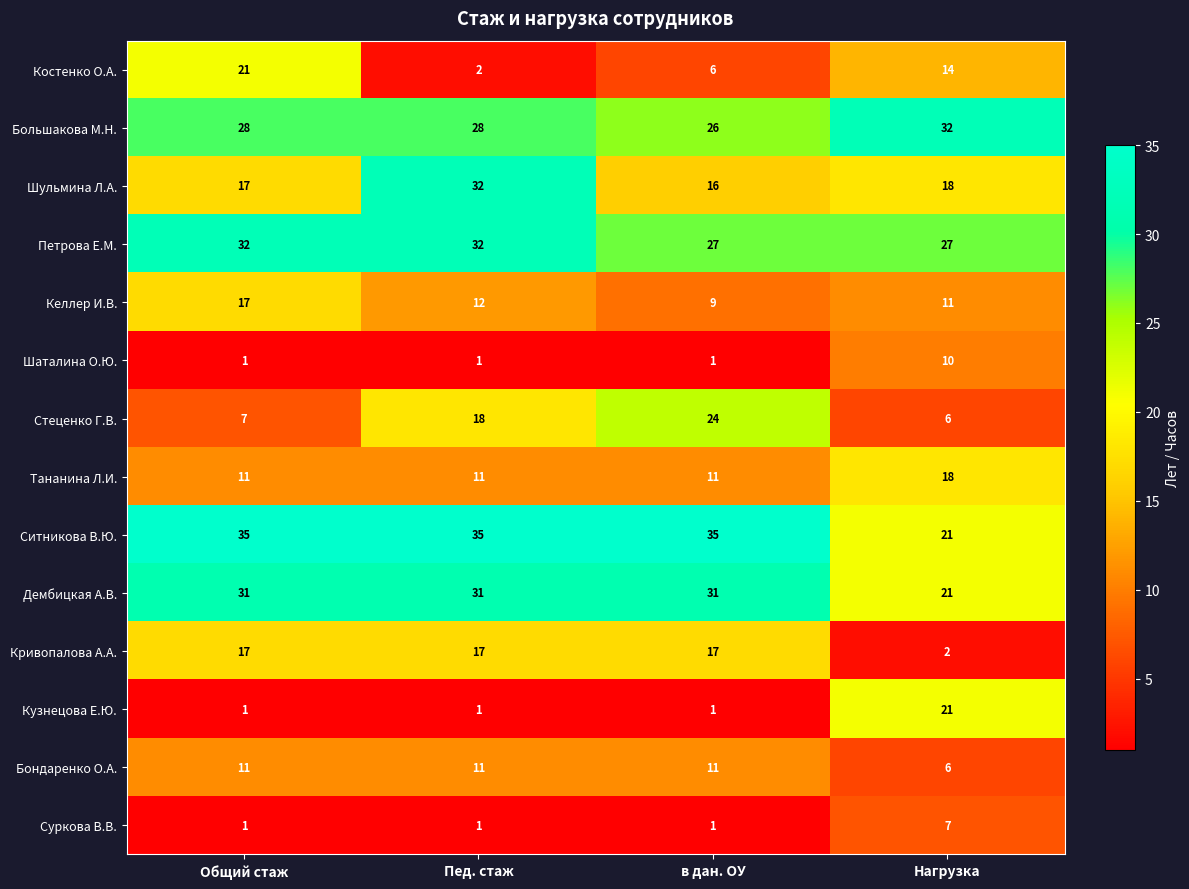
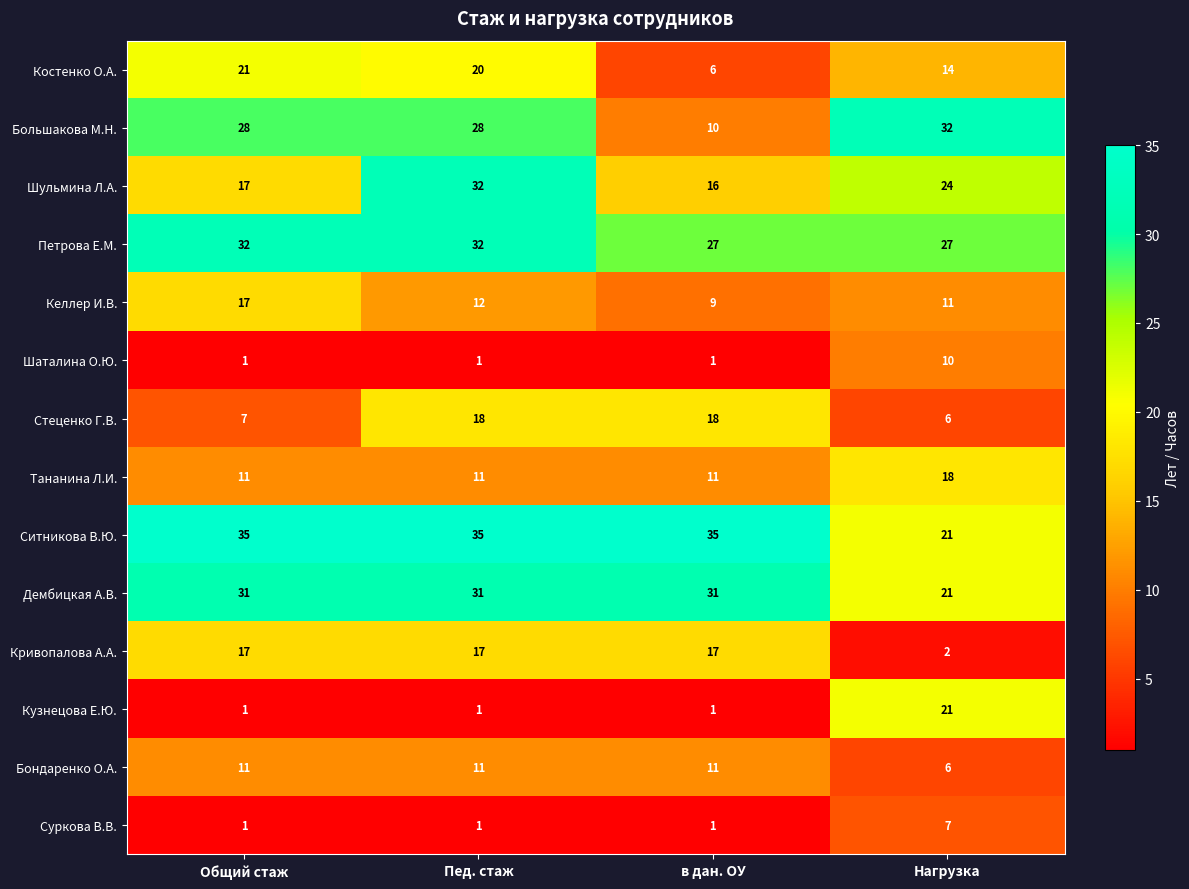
  {
    "Костенко О.А.": {
      "Общий стаж": 21,
-     "Пед. стаж": 2,
+     "Пед. стаж": 20,
      "в дан. ОУ": 6,
      "Нагрузка": 14
    },
    "Большакова М.Н.": {
      "Общий стаж": 28,
      "Пед. стаж": 28,
-     "в дан. ОУ": 26,
+     "в дан. ОУ": 10,
      "Нагрузка": 32
    },
    "Шульмина Л.А.": {
      "Общий стаж": 17,
      "Пед. стаж": 32,
      "в дан. ОУ": 16,
-     "Нагрузка": 18
+     "Нагрузка": 24
    },
    "Петрова Е.М.": {
      "Общий стаж": 32,
      "Пед. стаж": 32,
      "в дан. ОУ": 27,
      "Нагрузка": 27
    },
    "Келлер И.В.": {
      "Общий стаж": 17,
      "Пед. стаж": 12,
      "в дан. ОУ": 9,
      "Нагрузка": 11
    },
    "Шаталина О.Ю.": {
      "Общий стаж": 1,
      "Пед. стаж": 1,
      "в дан. ОУ": 1,
      "Нагрузка": 10
    },
    "Стеценко Г.В.": {
      "Общий стаж": 7,
      "Пед. стаж": 18,
-     "в дан. ОУ": 24,
+     "в дан. ОУ": 18,
      "Нагрузка": 6
    },
    "Тананина Л.И.": {
      "Общий стаж": 11,
      "Пед. стаж": 11,
      "в дан. ОУ": 11,
      "Нагрузка": 18
    },
    "Ситникова В.Ю.": {
      "Общий стаж": 35,
      "Пед. стаж": 35,
      "в дан. ОУ": 35,
      "Нагрузка": 21
    },
    "Дембицкая А.В.": {
      "Общий стаж": 31,
      "Пед. стаж": 31,
      "в дан. ОУ": 31,
      "Нагрузка": 21
    },
    "Кривопалова А.А.": {
      "Общий стаж": 17,
      "Пед. стаж": 17,
      "в дан. ОУ": 17,
      "Нагрузка": 2
    },
    "Кузнецова Е.Ю.": {
      "Общий стаж": 1,
      "Пед. стаж": 1,
      "в дан. ОУ": 1,
      "Нагрузка": 21
    },
    "Бондаренко О.А.": {
      "Общий стаж": 11,
      "Пед. стаж": 11,
      "в дан. ОУ": 11,
      "Нагрузка": 6
    },
    "Суркова В.В.": {
      "Общий стаж": 1,
      "Пед. стаж": 1,
      "в дан. ОУ": 1,
      "Нагрузка": 7
    }
  }
